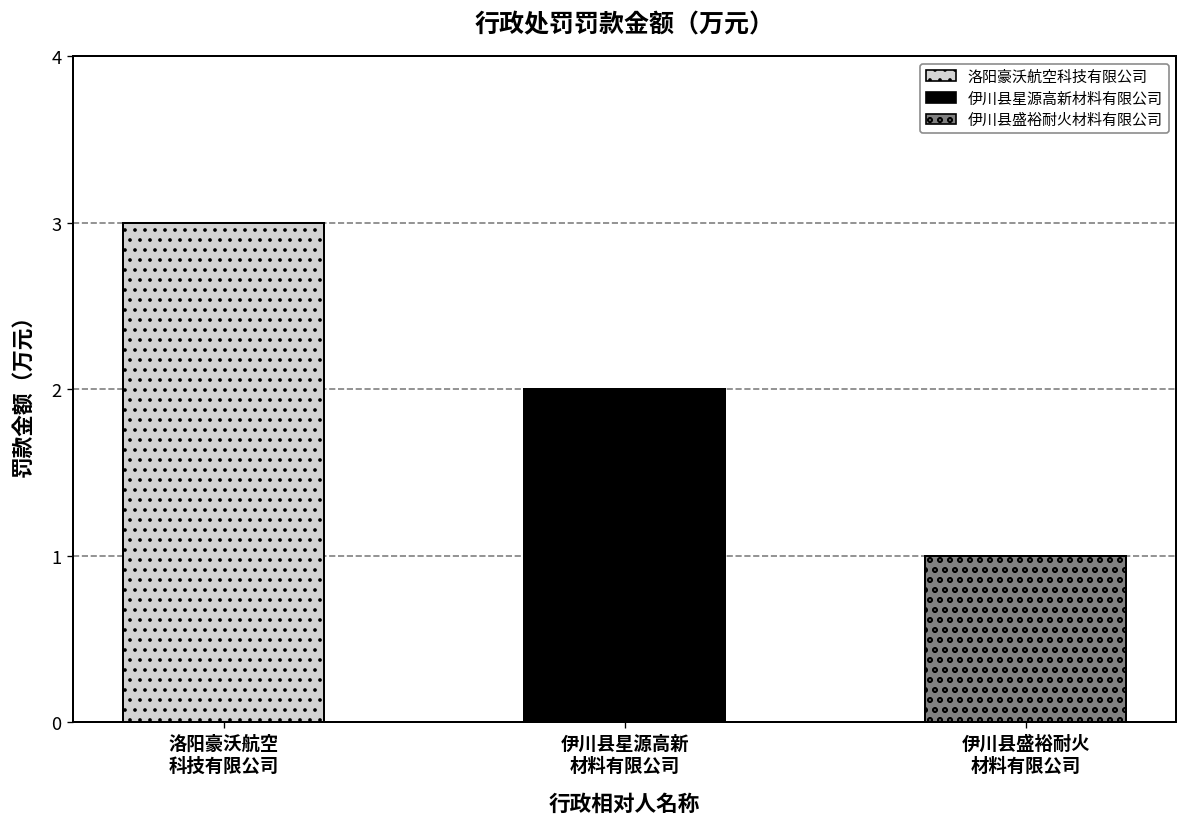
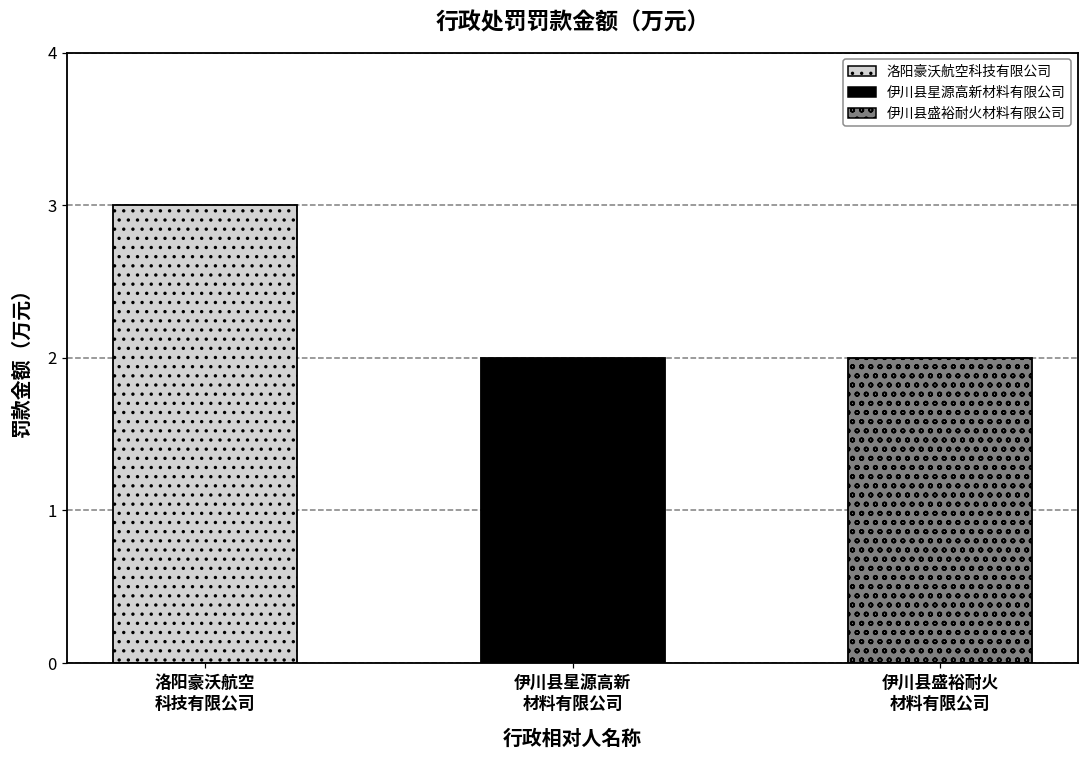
  {
    "洛阳豪沃航空 科技有限公司": 3,
    "伊川县星源高新 材料有限公司": 2,
-   "伊川县盛裕耐火 材料有限公司": 1
+   "伊川县盛裕耐火 材料有限公司": 2
  }
